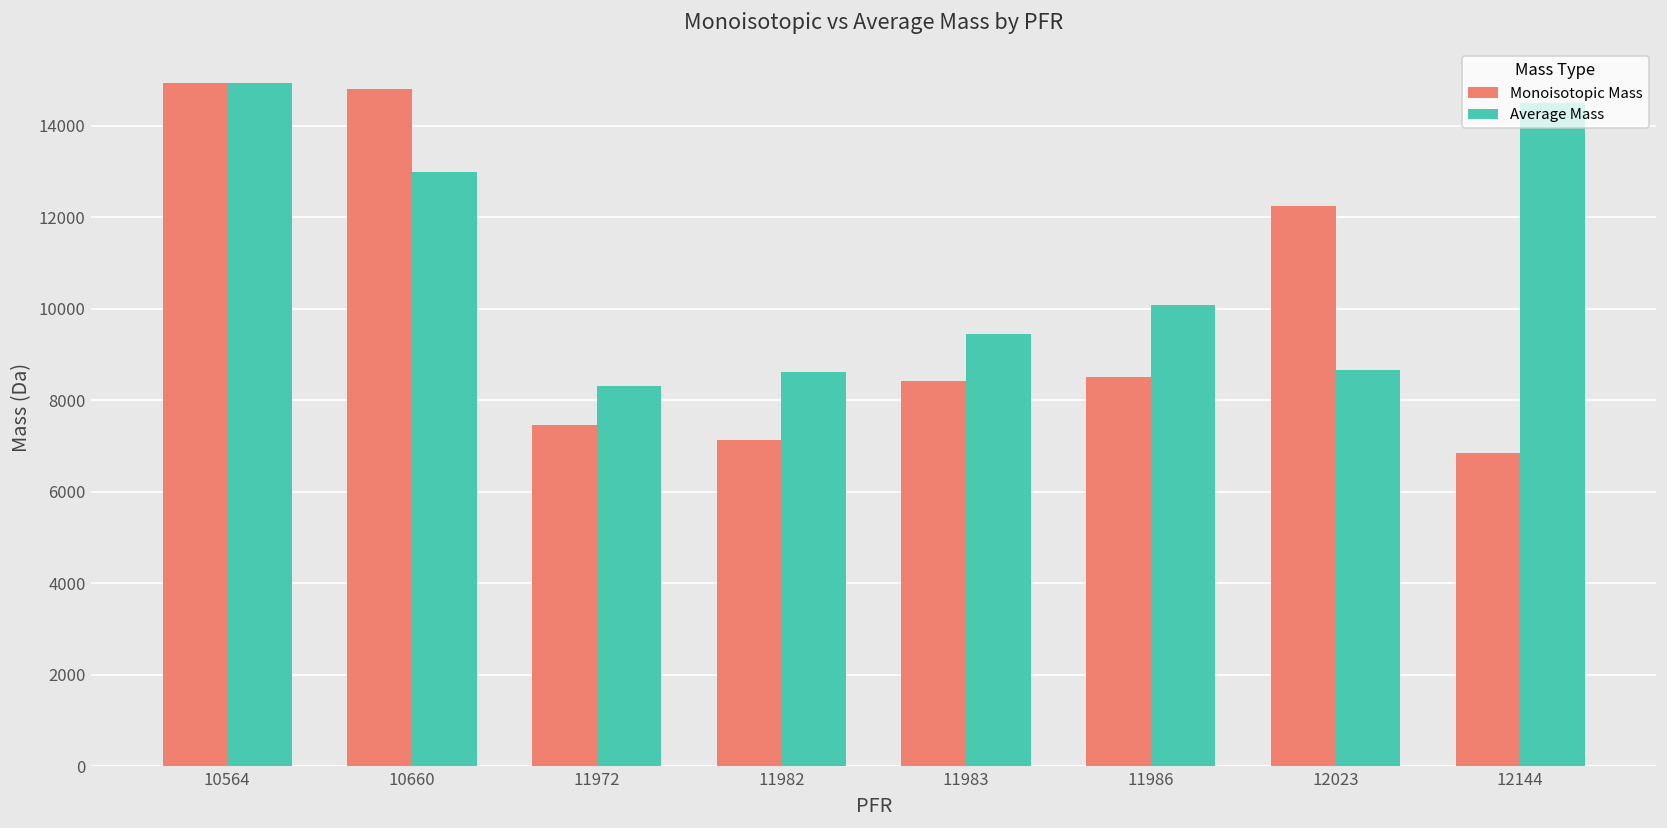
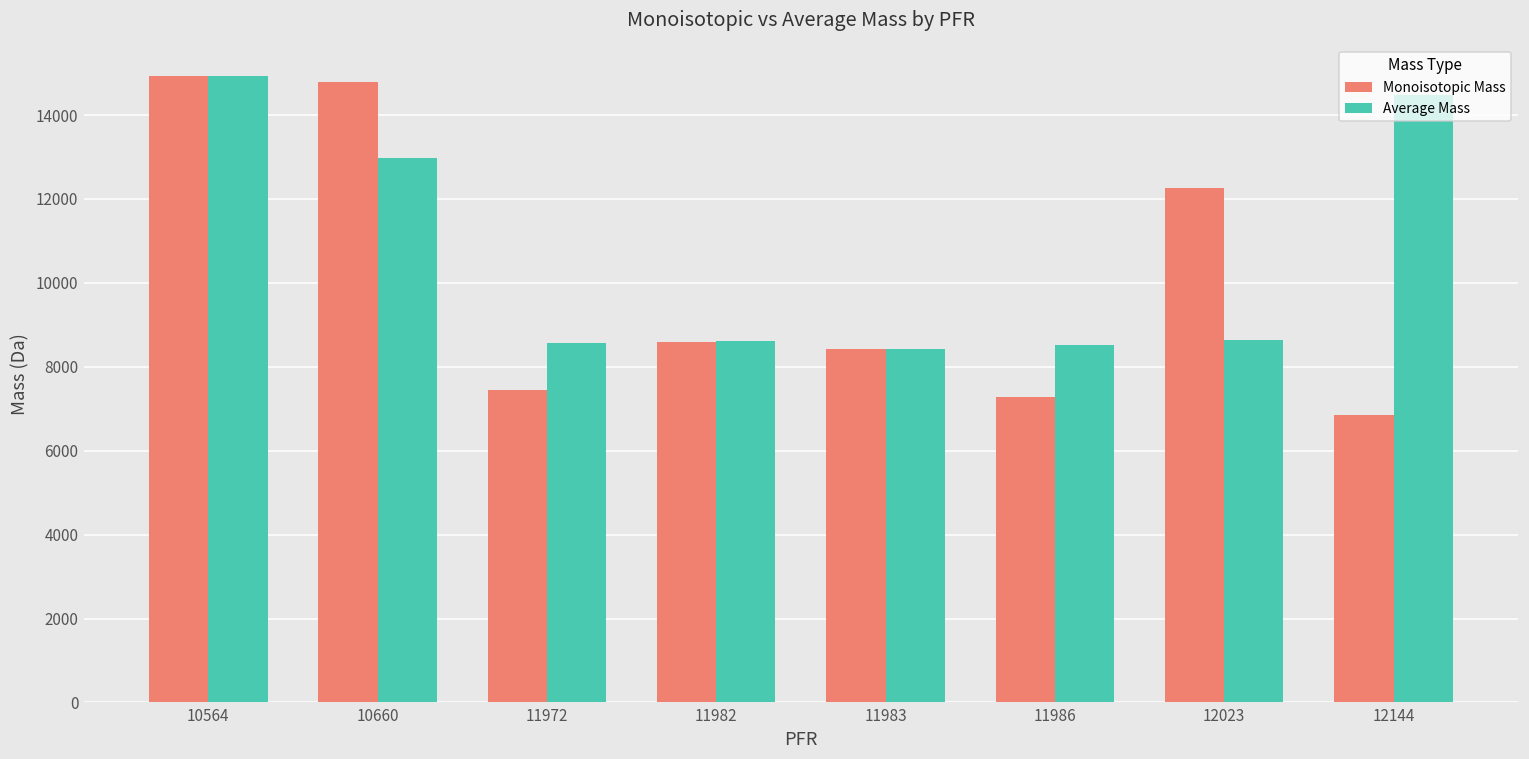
  {
    "Monoisotopic Mass": {
      "10564": 14900,
      "10660": 14800,
      "11972": 7500,
-     "11982": 7100,
+     "11982": 8600,
      "11983": 8400,
-     "11986": 8500,
+     "11986": 7300,
      "12023": 12300,
      "12144": 6800
    },
    "Average Mass": {
      "10564": 14900,
      "10660": 13000,
-     "11972": 8300,
+     "11972": 8600,
      "11982": 8600,
-     "11983": 9400,
-     "11986": 10100,
+     "11983": 8400,
+     "11986": 8500,
      "12023": 8600
    }
  }
